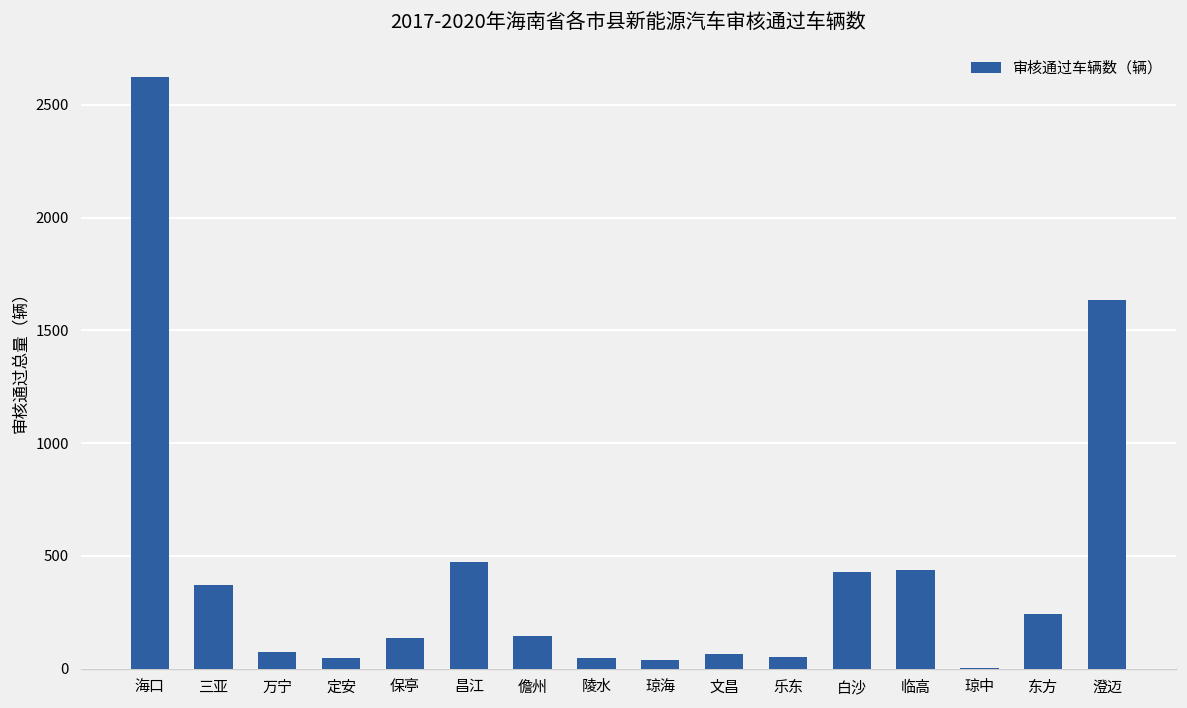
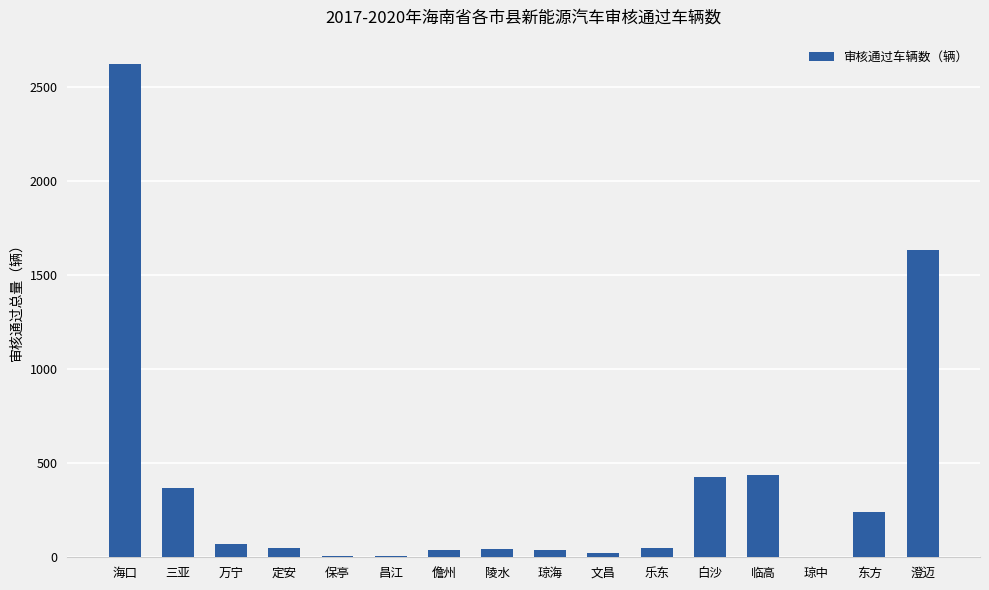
  {
    "海口": 2620,
    "三亚": 370,
    "万宁": 70,
    "定安": 50,
-   "保亭": 140,
-   "昌江": 480,
-   "儋州": 150,
+   "保亭": 10,
+   "昌江": 10,
+   "儋州": 40,
    "陵水": 50,
    "琼海": 40,
-   "文昌": 70,
+   "文昌": 20,
    "乐东": 50,
    "白沙": 430,
    "临高": 440,
    "东方": 240,
    "澄迈": 1630
  }
